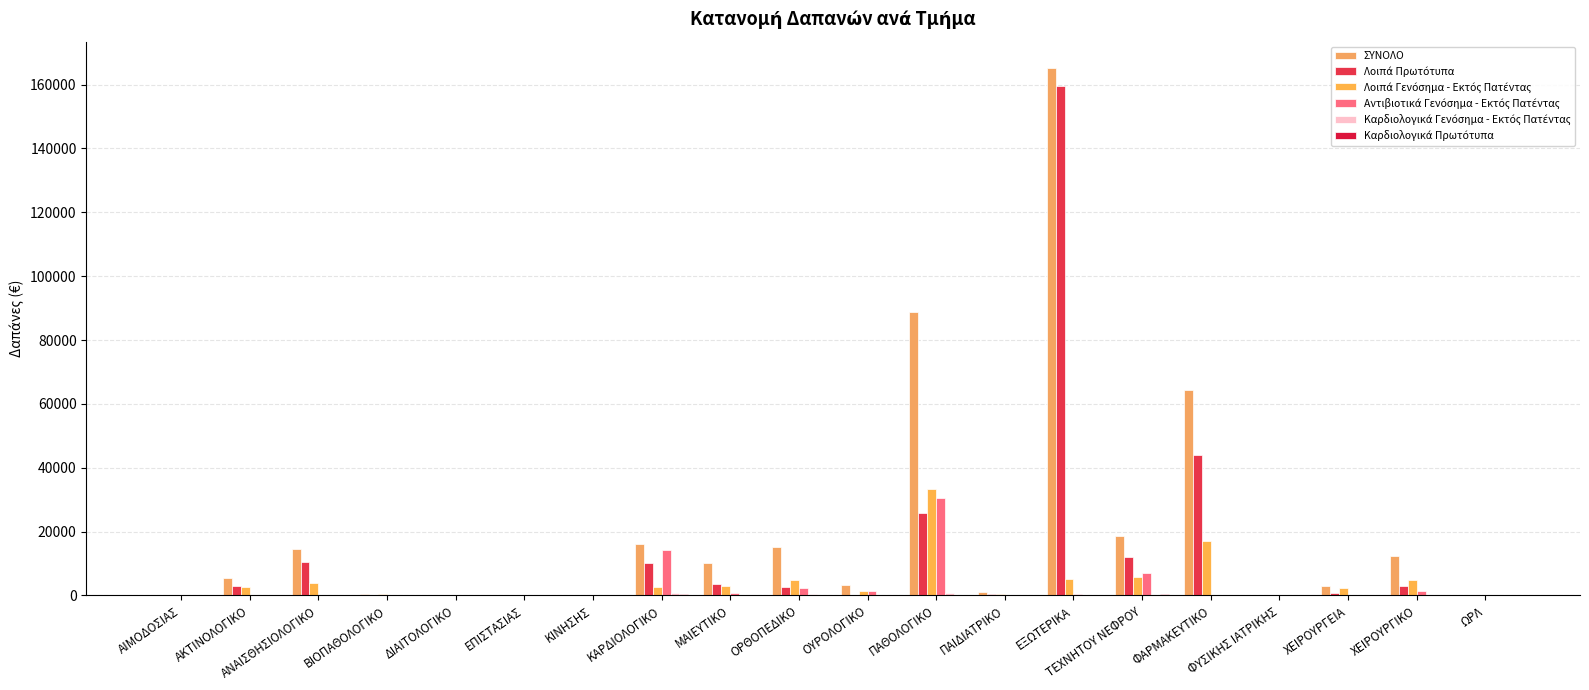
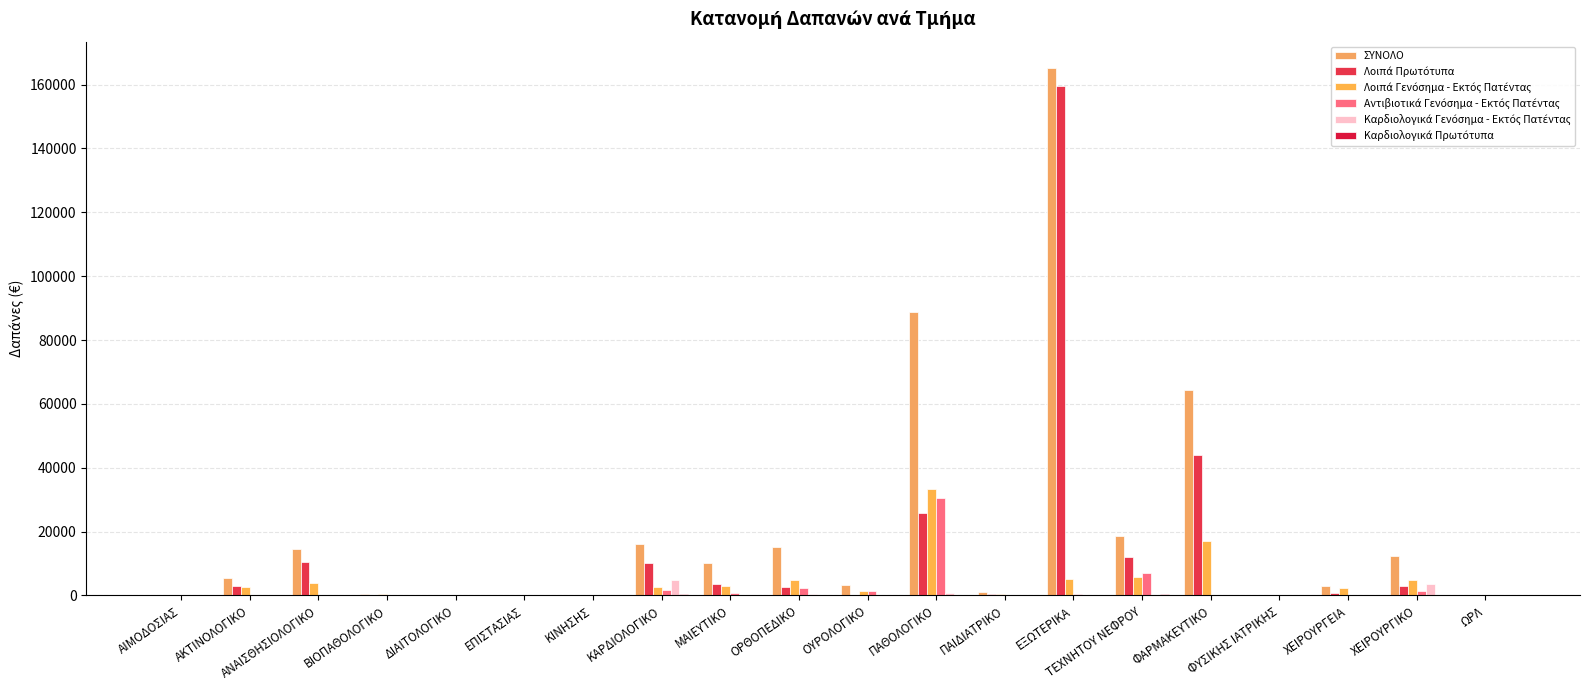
  {
    "Αντιβιοτικά Γενόσημα - Εκτός Πατέντας": {
      "ΑΙΜΟΔΟΣΙΑΣ": 0,
      "ΑΚΤΙΝΟΛΟΓΙΚΟ": 0,
      "ΑΝΑΙΣΘΗΣΙΟΛΟΓΙΚΟ": 0,
      "ΒΙΟΠΑΘΟΛΟΓΙΚΟ": 0,
      "ΔΙΑΙΤΟΛΟΓΙΚΟ": 0,
      "ΕΠΙΣΤΑΣΙΑΣ": 0,
      "ΚΙΝΗΣΗΣ": 0,
-     "ΚΑΡΔΙΟΛΟΓΙΚΟ": 14000,
+     "ΚΑΡΔΙΟΛΟΓΙΚΟ": 2000,
      "ΟΡΘΟΠΕΔΙΚΟ": 2000,
      "ΟΥΡΟΛΟΓΙΚΟ": 1000,
      "ΠΑΘΟΛΟΓΙΚΟ": 30000,
      "ΤΕΧΝΗΤΟΥ ΝΕΦΡΟΥ": 7000,
      "ΦΑΡΜΑΚΕΥΤΙΚΟ": 0,
      "ΦΥΣΙΚΗΣ ΙΑΤΡΙΚΗΣ": 0,
      "ΧΕΙΡΟΥΡΓΕΙΑ": 0,
      "ΧΕΙΡΟΥΡΓΙΚΟ": 2000
    },
    "Καρδιολογικά Γενόσημα - Εκτός Πατέντας": {
      "ΑΙΜΟΔΟΣΙΑΣ": 0,
      "ΑΚΤΙΝΟΛΟΓΙΚΟ": 0,
      "ΒΙΟΠΑΘΟΛΟΓΙΚΟ": 0,
      "ΔΙΑΙΤΟΛΟΓΙΚΟ": 0,
      "ΕΠΙΣΤΑΣΙΑΣ": 0,
      "ΚΙΝΗΣΗΣ": 0,
-     "ΚΑΡΔΙΟΛΟΓΙΚΟ": 1000,
+     "ΚΑΡΔΙΟΛΟΓΙΚΟ": 5000,
      "ΠΑΙΔΙΑΤΡΙΚΟ": 0,
      "ΦΑΡΜΑΚΕΥΤΙΚΟ": 0,
      "ΦΥΣΙΚΗΣ ΙΑΤΡΙΚΗΣ": 0,
      "ΧΕΙΡΟΥΡΓΕΙΑ": 0,
-     "ΧΕΙΡΟΥΡΓΙΚΟ": 0
+     "ΧΕΙΡΟΥΡΓΙΚΟ": 4000
    }
  }
